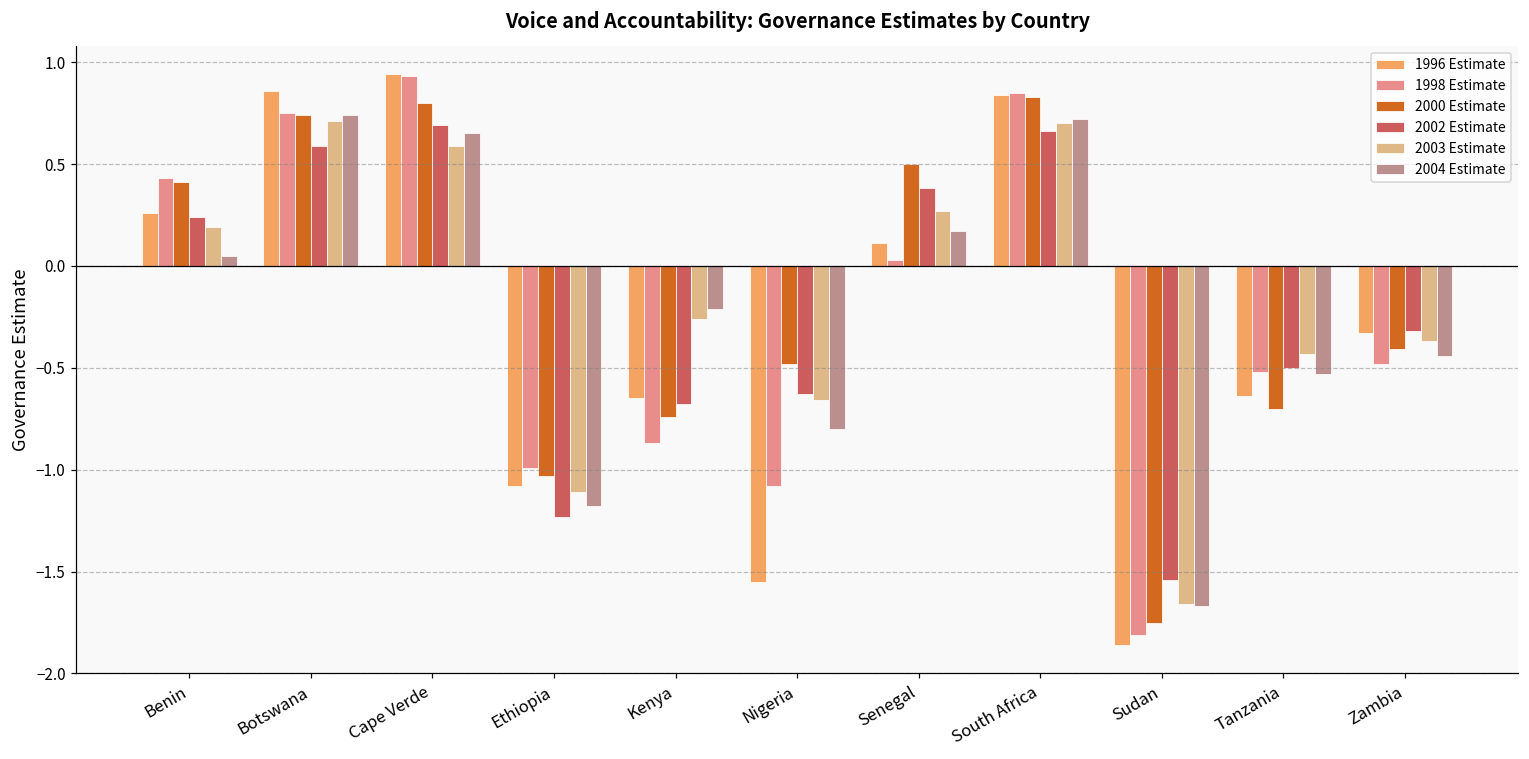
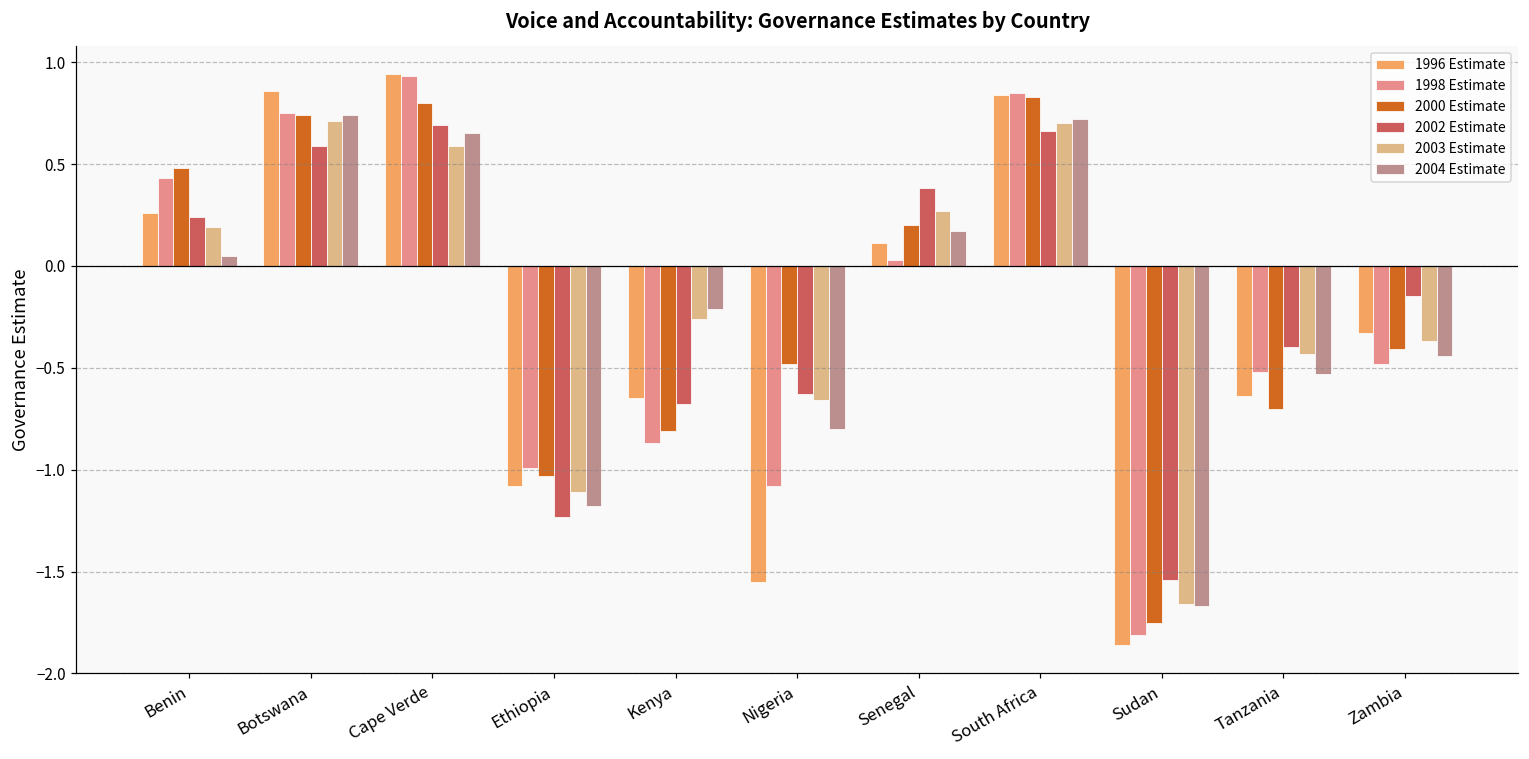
  {
    "2000 Estimate": {
-     "Benin": 0.41,
+     "Benin": 0.48,
      "Botswana": 0.74,
      "Cape Verde": 0.80,
      "Ethiopia": -1.03,
-     "Kenya": -0.74,
+     "Kenya": -0.81,
      "Nigeria": -0.48,
-     "Senegal": 0.5,
+     "Senegal": 0.2,
      "South Africa": 0.83,
      "Sudan": -1.75,
      "Tanzania": -0.70,
      "Zambia": -0.41
    },
    "2002 Estimate": {
      "Benin": 0.24,
      "Botswana": 0.59,
      "Cape Verde": 0.69,
      "Ethiopia": -1.23,
      "Kenya": -0.68,
      "Nigeria": -0.63,
      "Senegal": 0.38,
      "South Africa": 0.66,
      "Sudan": -1.54,
-     "Tanzania": -0.5,
-     "Zambia": -0.32
+     "Tanzania": -0.4,
+     "Zambia": -0.15
    }
  }
